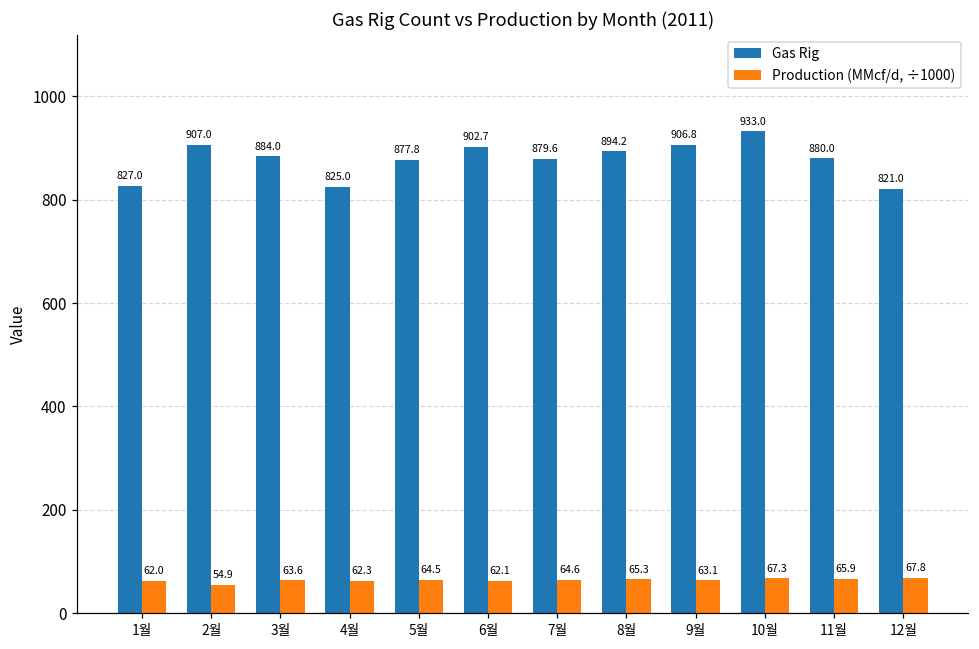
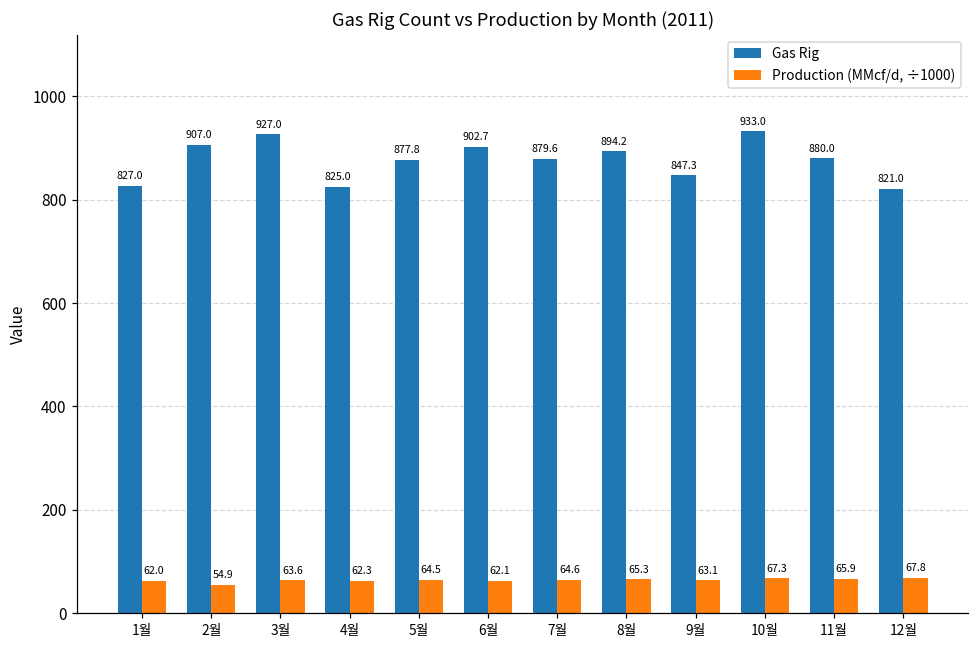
  {
    "Gas Rig": {
      "1월": 827.0,
      "2월": 907.0,
-     "3월": 884.0,
+     "3월": 927.0,
      "4월": 825.0,
      "5월": 877.8,
      "6월": 902.7,
      "7월": 879.6,
      "8월": 894.2,
-     "9월": 906.8,
+     "9월": 847.3,
      "10월": 933.0,
      "11월": 880.0,
      "12월": 821.0
    },
    "Production (MMcf/d, ÷1000)": {
      "1월": 62.0,
      "2월": 54.9,
      "3월": 63.6,
      "4월": 62.3,
      "5월": 64.5,
      "6월": 62.1,
      "7월": 64.6,
      "8월": 65.3,
      "9월": 63.1,
      "10월": 67.3,
      "11월": 65.9,
      "12월": 67.8
    }
  }
